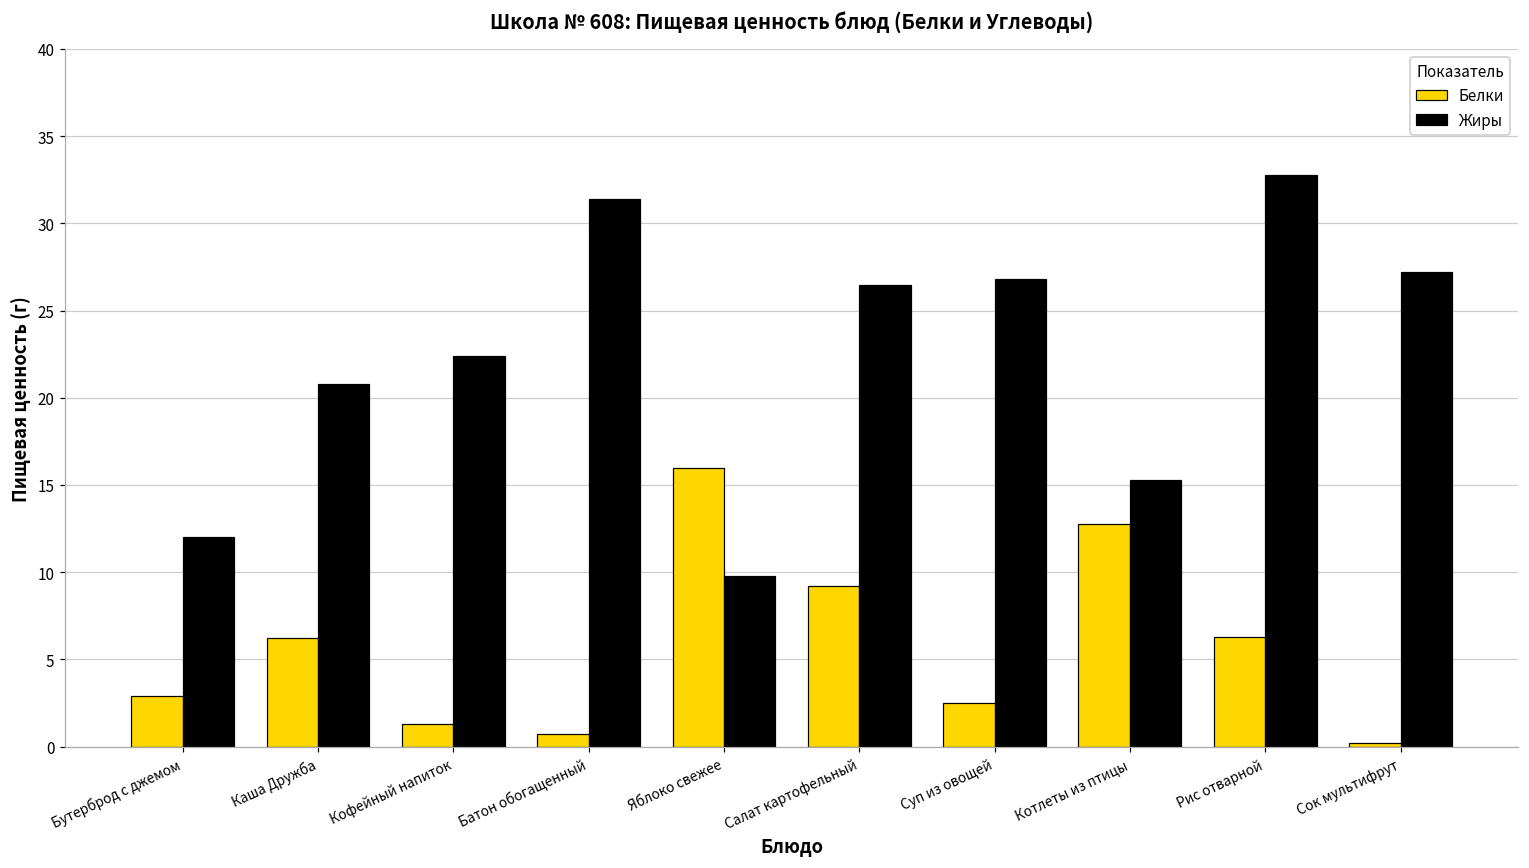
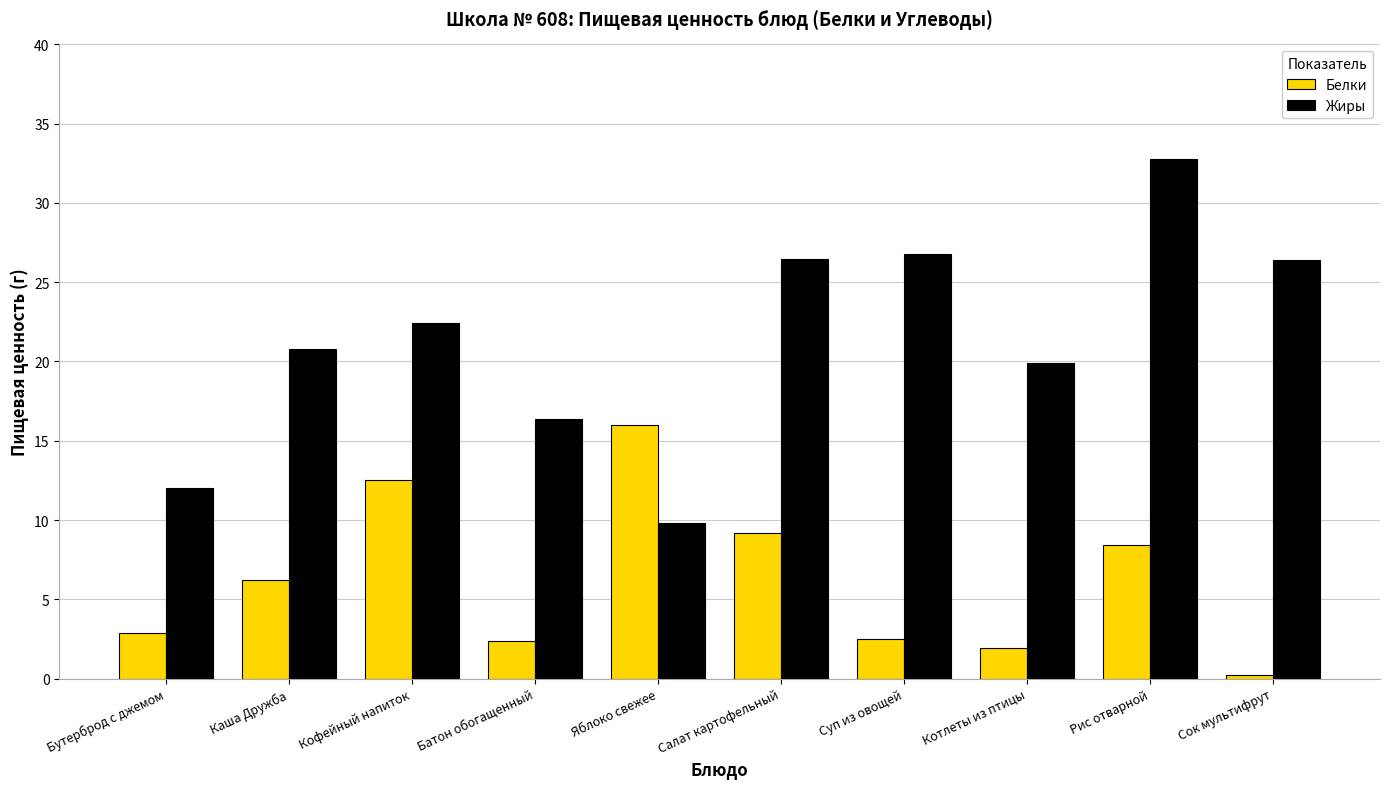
  {
    "Белки": {
      "Бутерброд с джемом": 2.9,
      "Каша Дружба": 6.2,
-     "Кофейный напиток": 1.3,
-     "Батон обогащенный": 0.7,
+     "Кофейный напиток": 12.5,
+     "Батон обогащенный": 2.4,
      "Яблоко свежее": 16.0,
      "Салат картофельный": 9.2,
      "Суп из овощей": 2.5,
-     "Котлеты из птицы": 12.8,
-     "Рис отварной": 6.3,
+     "Котлеты из птицы": 1.9,
+     "Рис отварной": 8.4,
      "Сок мультифрут": 0.2
    },
    "Жиры": {
      "Бутерброд с джемом": 12.0,
      "Каша Дружба": 20.8,
      "Кофейный напиток": 22.4,
-     "Батон обогащенный": 31.4,
+     "Батон обогащенный": 16.4,
      "Яблоко свежее": 9.8,
      "Салат картофельный": 26.5,
      "Суп из овощей": 26.8,
-     "Котлеты из птицы": 15.3,
+     "Котлеты из птицы": 19.9,
      "Рис отварной": 32.8,
-     "Сок мультифрут": 27.2
+     "Сок мультифрут": 26.4
    }
  }
